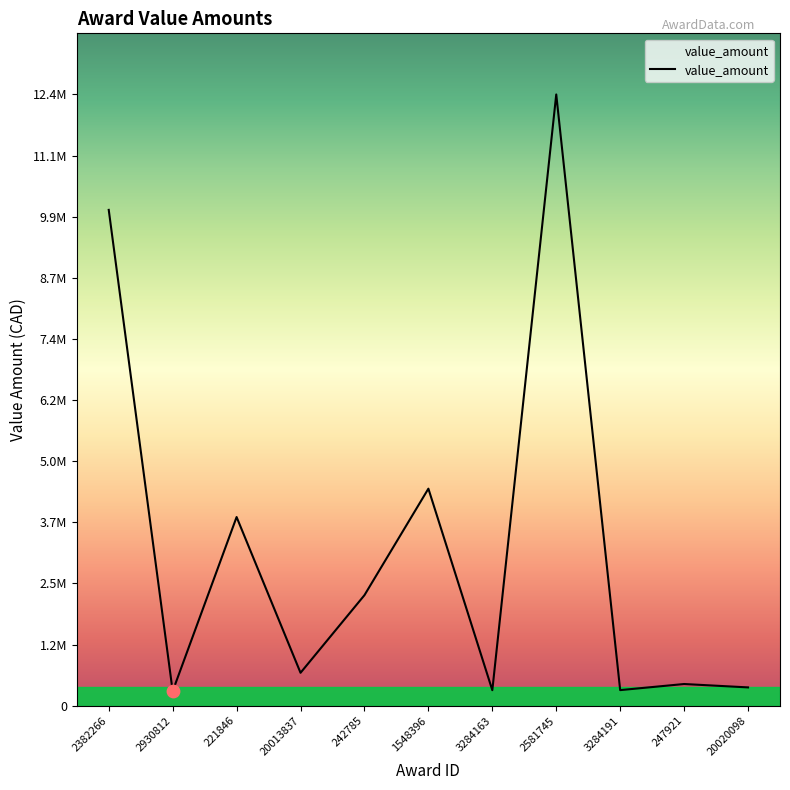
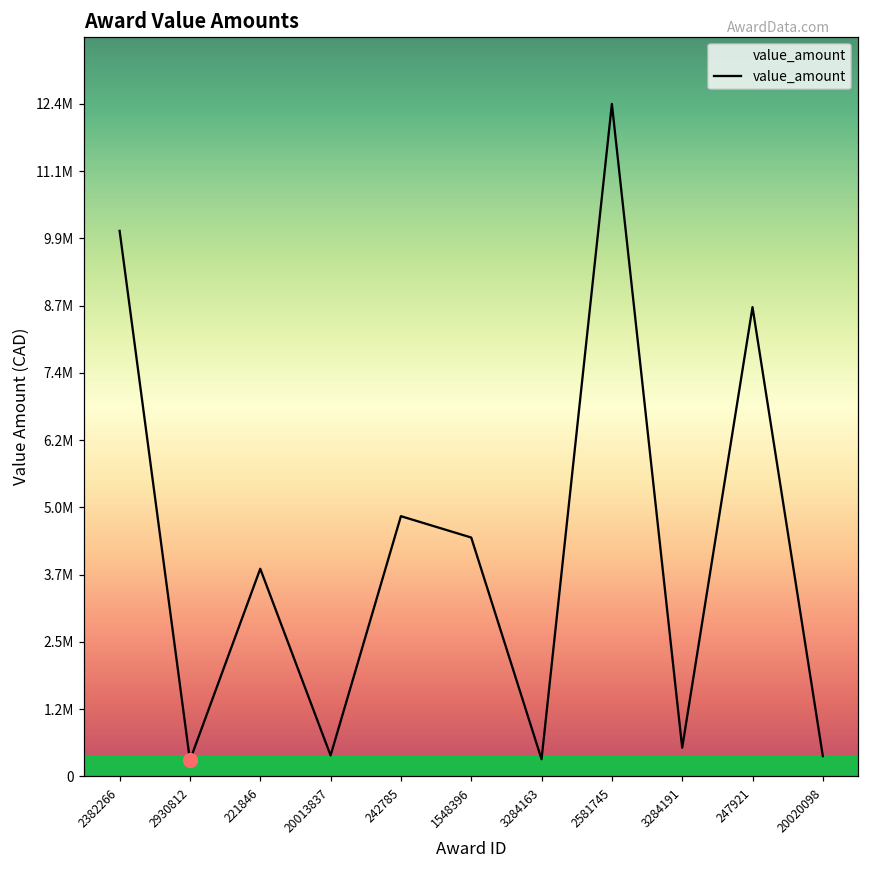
  {
    "value_amount": {
      "2382266": 10000000,
      "221846": 3800000,
-     "20013837": 700000,
-     "242785": 2200000,
+     "20013837": 400000,
+     "242785": 4800000,
      "1548396": 4400000,
      "3284163": 300000,
      "2581745": 12400000,
-     "3284191": 300000,
-     "247921": 400000,
+     "3284191": 500000,
+     "247921": 8600000,
      "20020098": 400000
    }
  }
